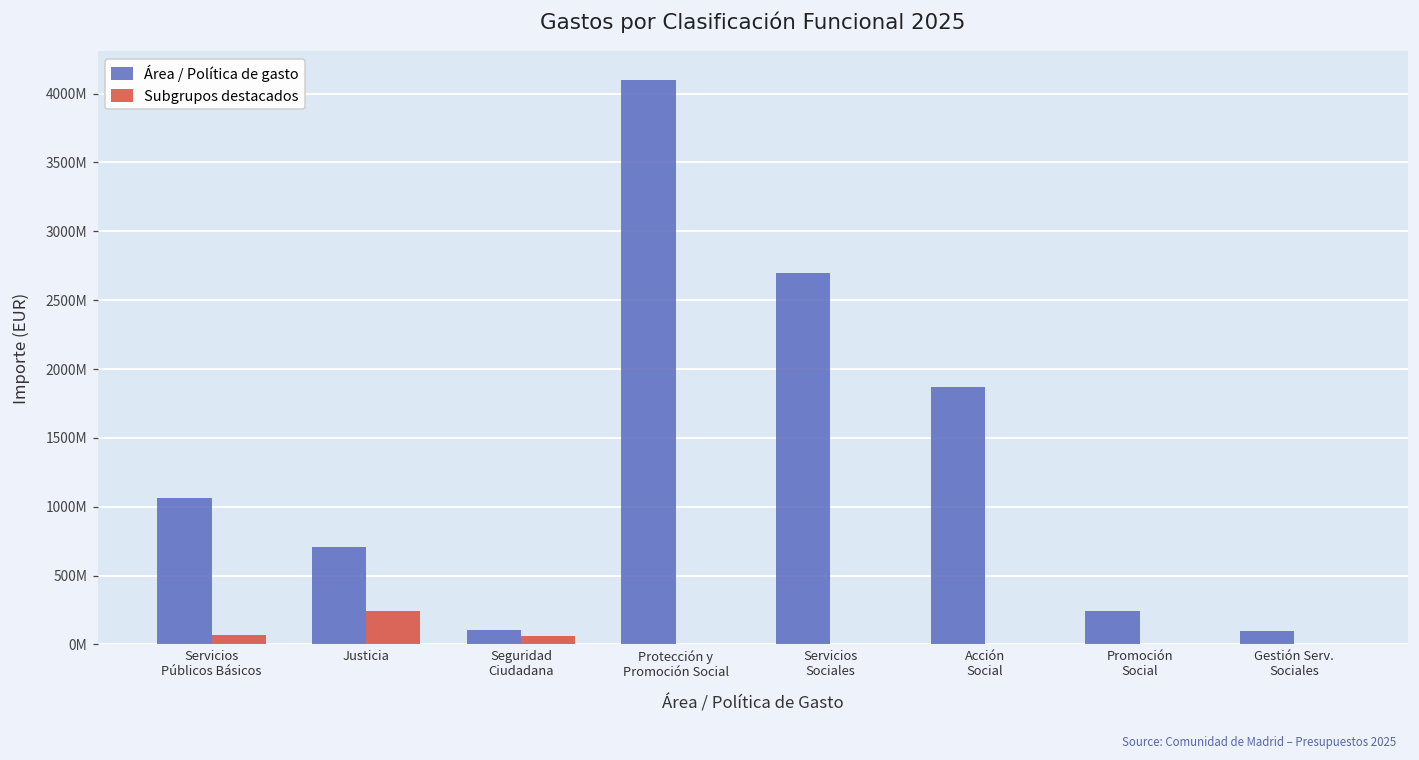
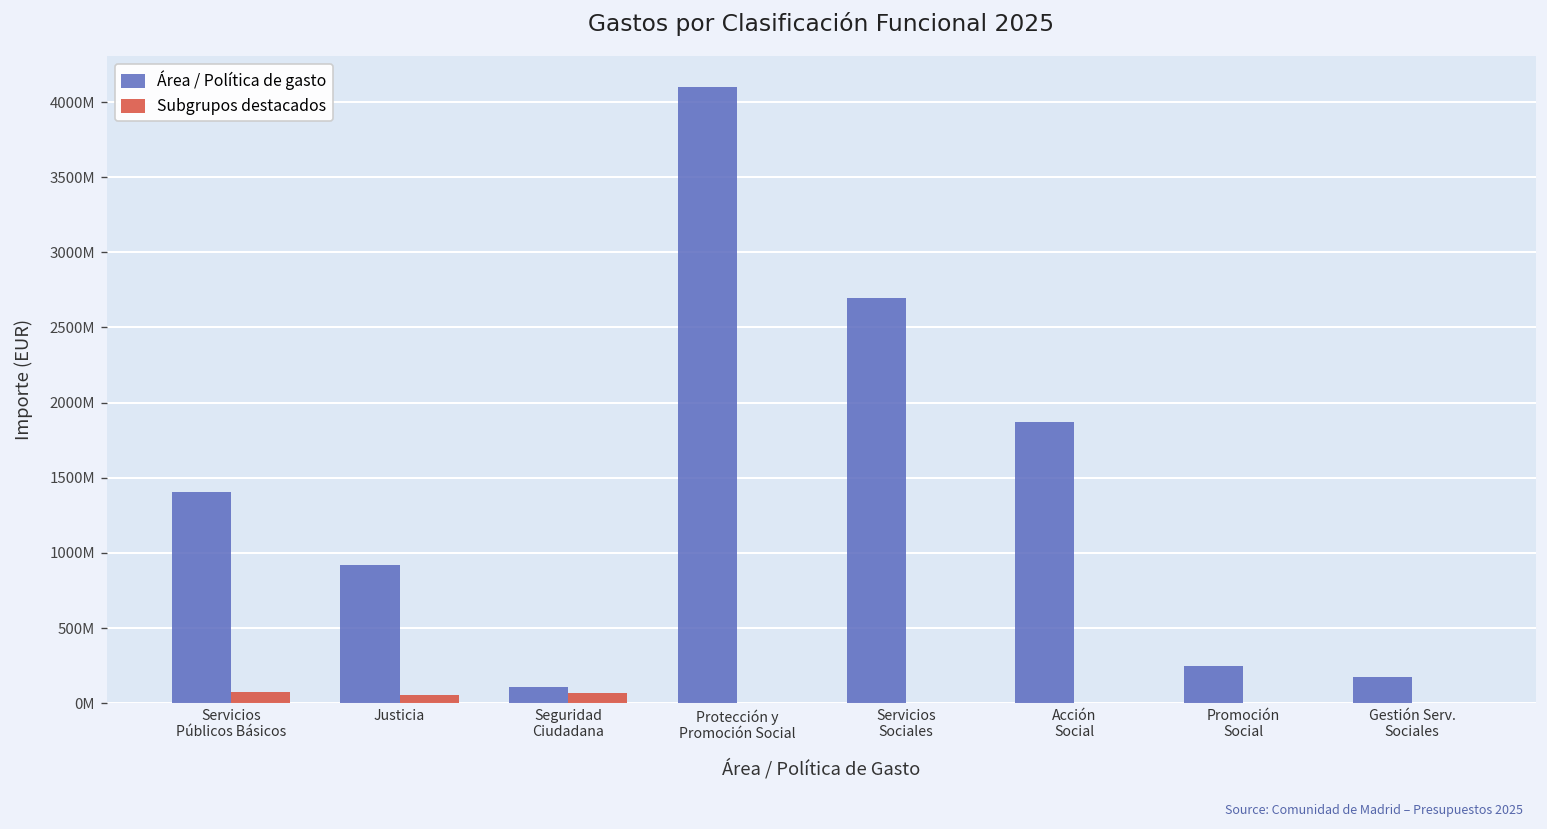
  {
    "Área / Política de gasto": {
-     "Servicios Públicos Básicos": 1070000000,
-     "Justicia": 710000000,
+     "Servicios Públicos Básicos": 1410000000,
+     "Justicia": 920000000,
      "Seguridad Ciudadana": 100000000,
      "Protección y Promoción Social": 4100000000,
      "Servicios Sociales": 2700000000,
      "Acción Social": 1870000000,
      "Promoción Social": 240000000,
-     "Gestión Serv. Sociales": 100000000
+     "Gestión Serv. Sociales": 170000000
    },
    "Subgrupos destacados": {
      "Servicios Públicos Básicos": 70000000,
-     "Justicia": 240000000,
+     "Justicia": 50000000,
      "Seguridad Ciudadana": 60000000,
      "Protección y Promoción Social": 0,
      "Servicios Sociales": 0,
      "Acción Social": 0,
      "Promoción Social": 0,
      "Gestión Serv. Sociales": 0
    }
  }
